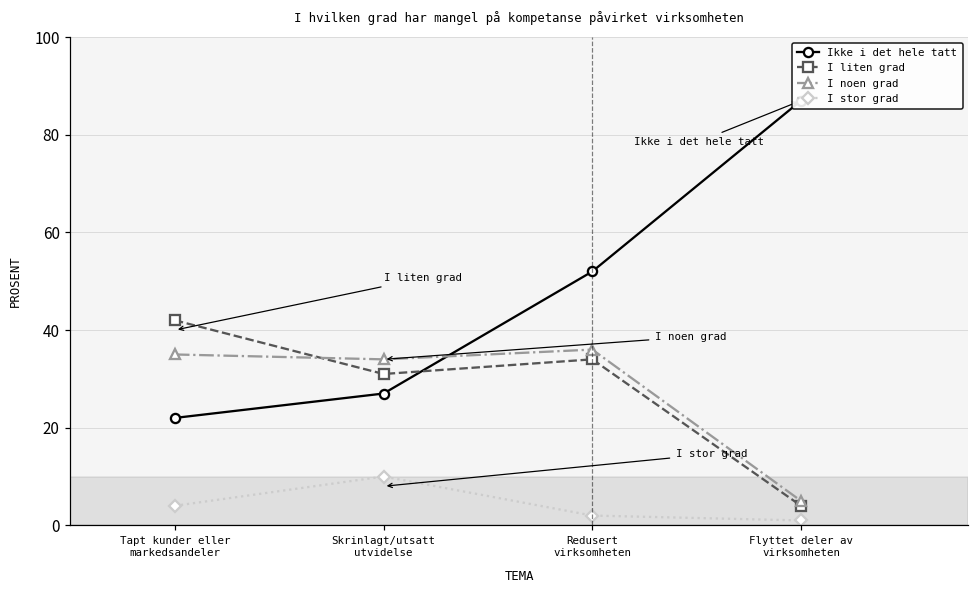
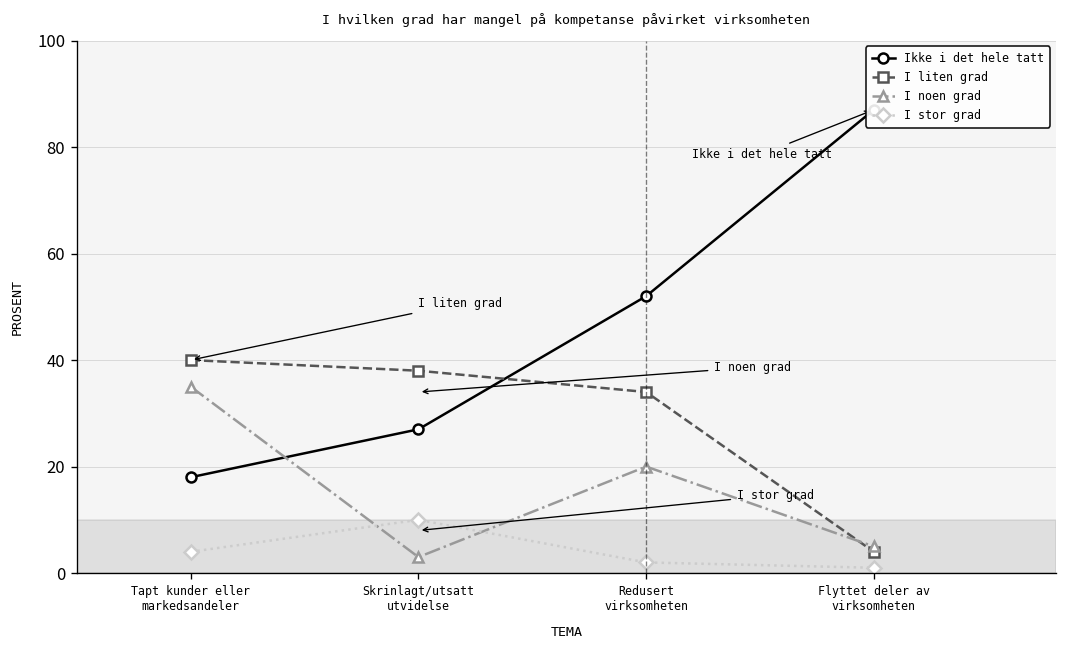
  {
    "Ikke i det hele tatt": {
-     "Tapt kunder eller markedsandeler": 22,
+     "Tapt kunder eller markedsandeler": 18,
      "Skrinlagt/utsatt utvidelse": 27,
      "Redusert virksomheten": 52
    },
    "I liten grad": {
-     "Tapt kunder eller markedsandeler": 42,
-     "Skrinlagt/utsatt utvidelse": 31,
+     "Tapt kunder eller markedsandeler": 40,
+     "Skrinlagt/utsatt utvidelse": 38,
      "Redusert virksomheten": 34,
      "Flyttet deler av virksomheten": 4
    },
    "I noen grad": {
      "Tapt kunder eller markedsandeler": 35,
-     "Skrinlagt/utsatt utvidelse": 34,
-     "Redusert virksomheten": 36,
+     "Skrinlagt/utsatt utvidelse": 3,
+     "Redusert virksomheten": 20,
      "Flyttet deler av virksomheten": 5
    },
    "I stor grad": {
      "Tapt kunder eller markedsandeler": 4,
      "Skrinlagt/utsatt utvidelse": 10,
      "Redusert virksomheten": 2,
      "Flyttet deler av virksomheten": 1
    }
  }
